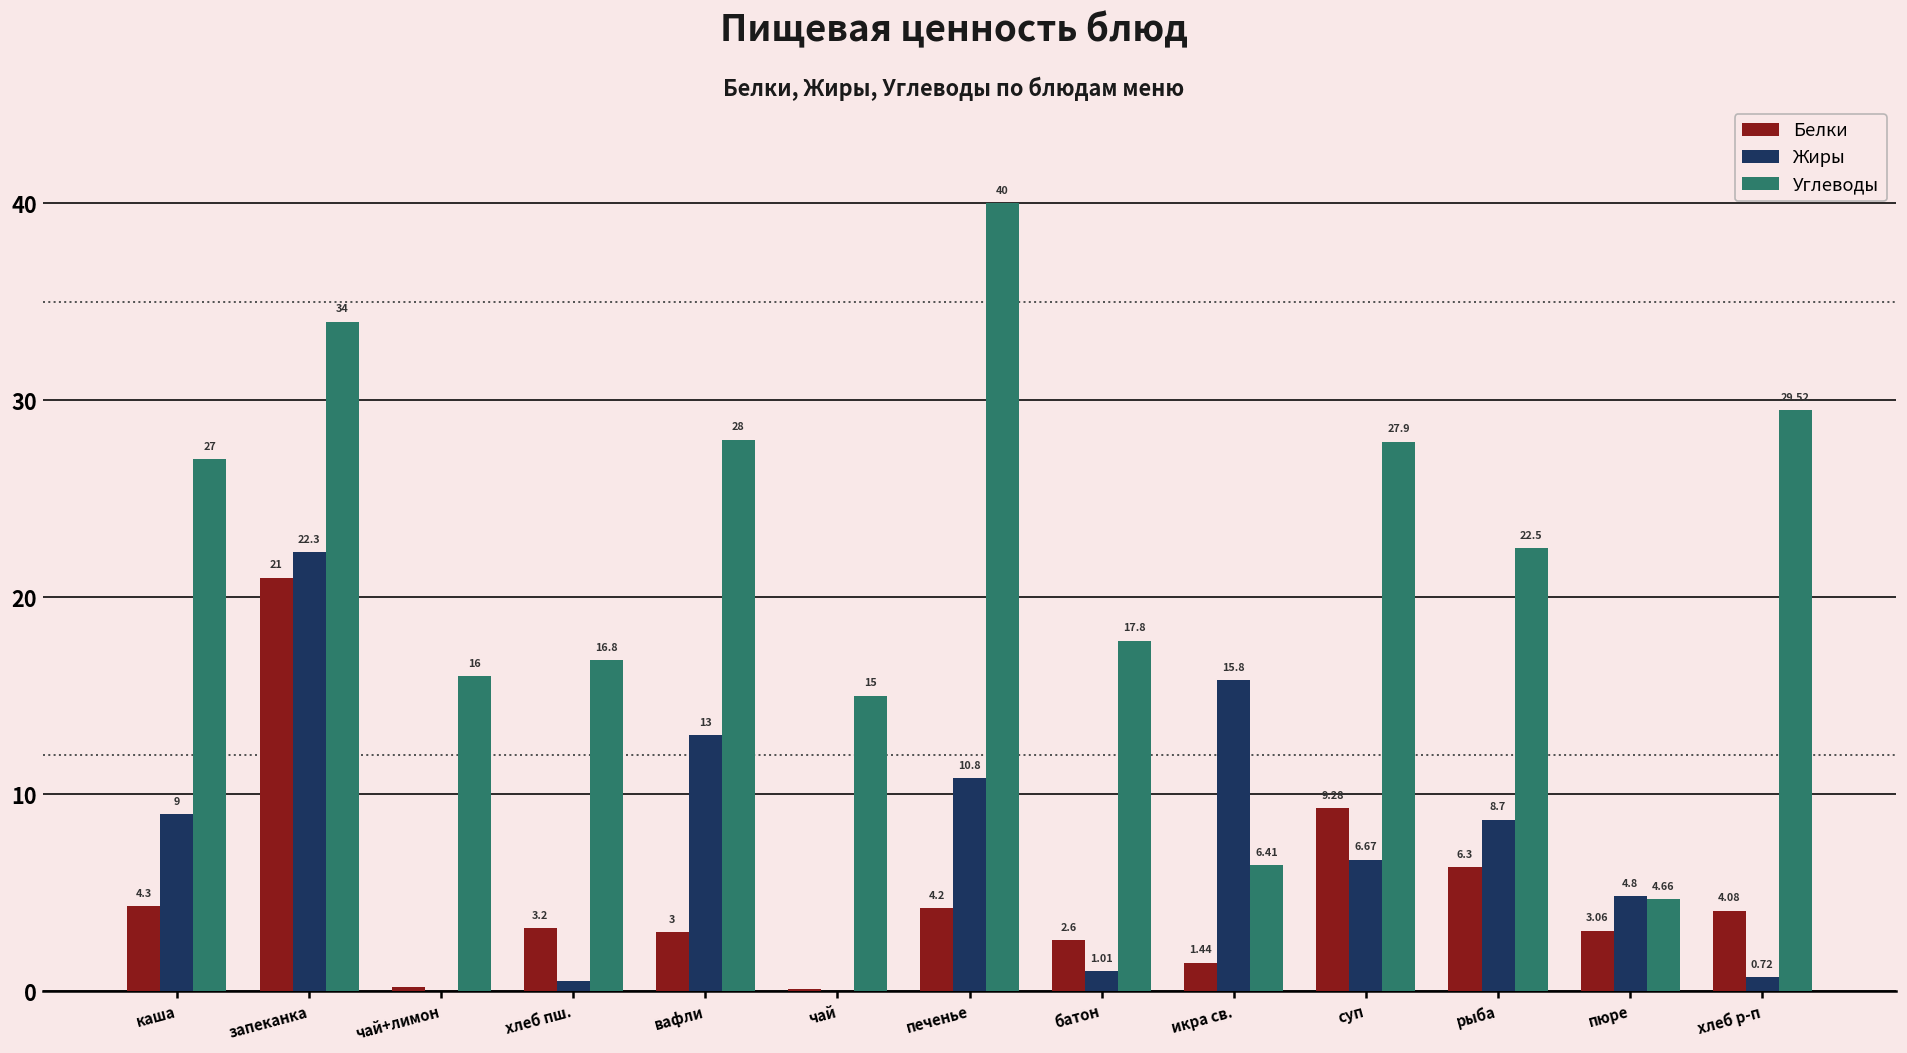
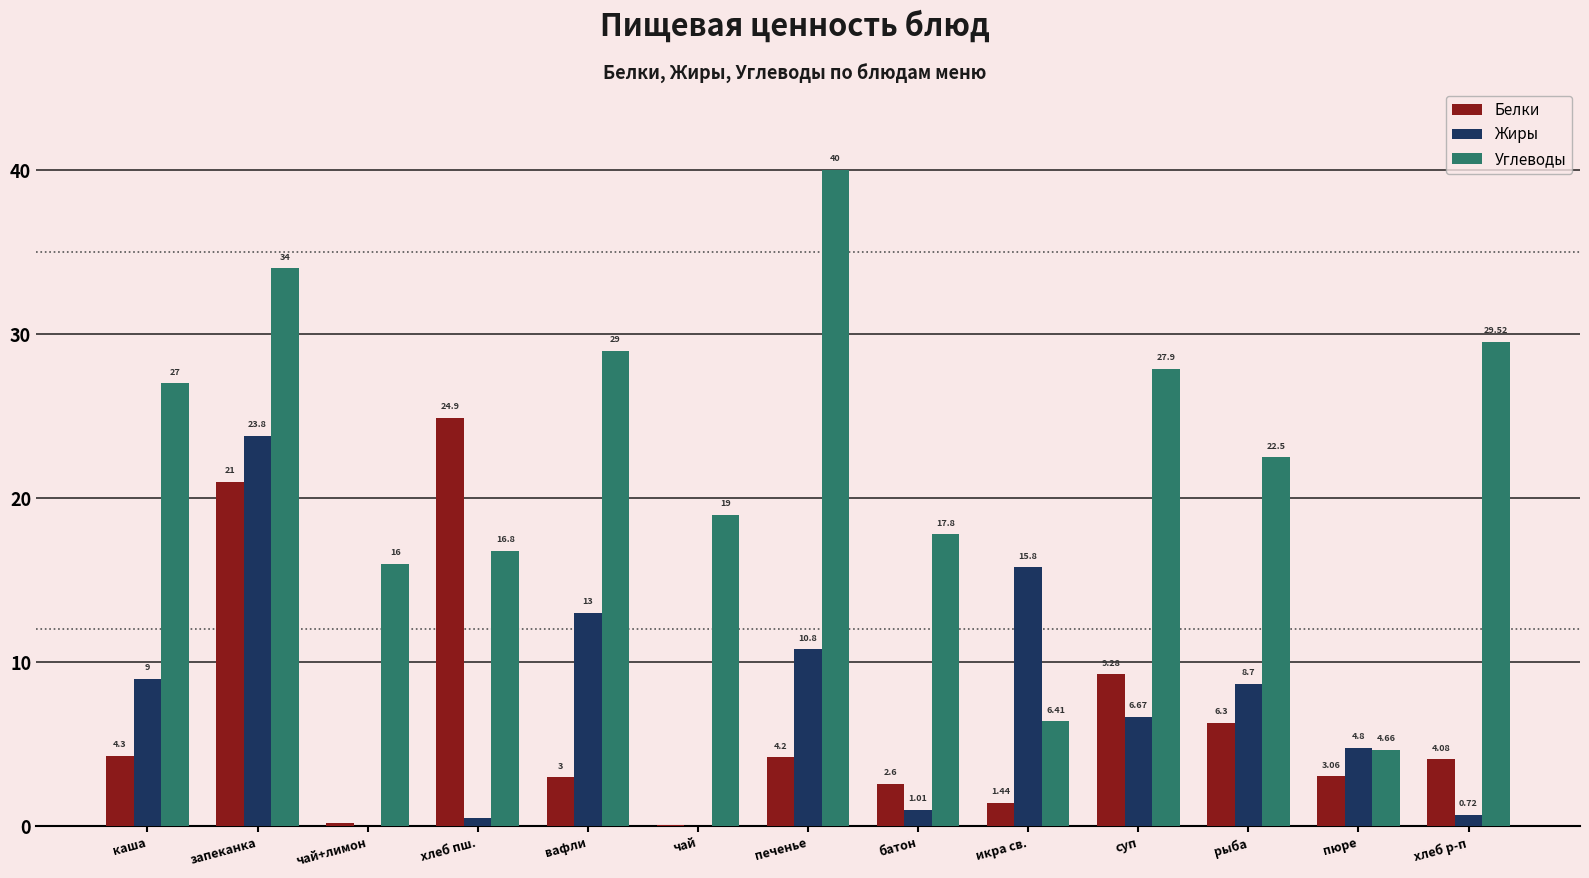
  {
    "Белки": {
      "каша": 4.3,
      "запеканка": 21,
-     "хлеб пш.": 3.2,
+     "хлеб пш.": 24.9,
      "вафли": 3,
      "печенье": 4.2,
      "батон": 2.6,
      "икра св.": 1.44,
      "суп": 9.28,
      "рыба": 6.3,
      "пюре": 3.06,
      "хлеб р-п": 4.08
    },
    "Жиры": {
      "каша": 9,
-     "запеканка": 22.3,
+     "запеканка": 23.8,
      "вафли": 13,
      "печенье": 10.8,
      "батон": 1.01,
      "икра св.": 15.8,
      "суп": 6.67,
      "рыба": 8.7,
      "пюре": 4.8,
      "хлеб р-п": 0.72
    },
    "Углеводы": {
      "каша": 27,
      "запеканка": 34,
      "чай+лимон": 16,
      "хлеб пш.": 16.8,
-     "вафли": 28,
-     "чай": 15,
+     "вафли": 29,
+     "чай": 19,
      "печенье": 40,
      "батон": 17.8,
      "икра св.": 6.41,
      "суп": 27.9,
      "рыба": 22.5,
      "пюре": 4.66,
      "хлеб р-п": 29.52
    }
  }
